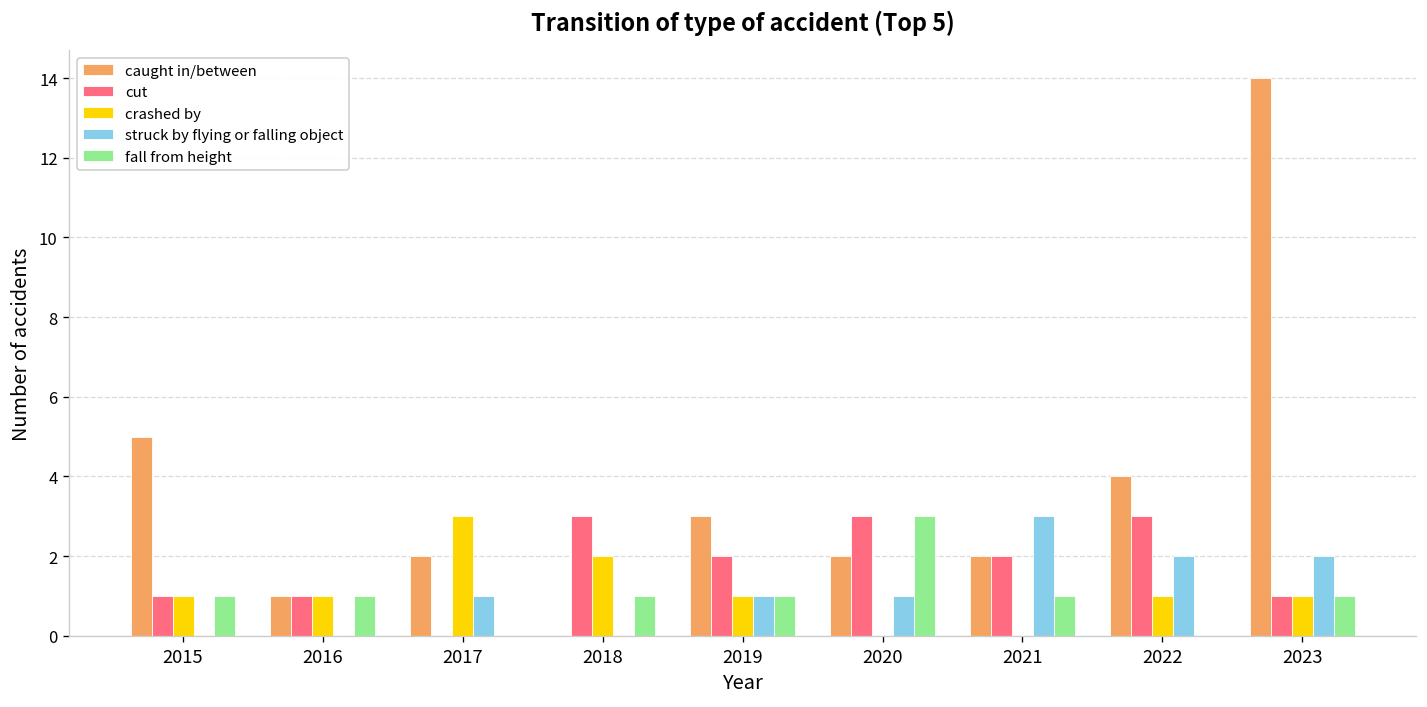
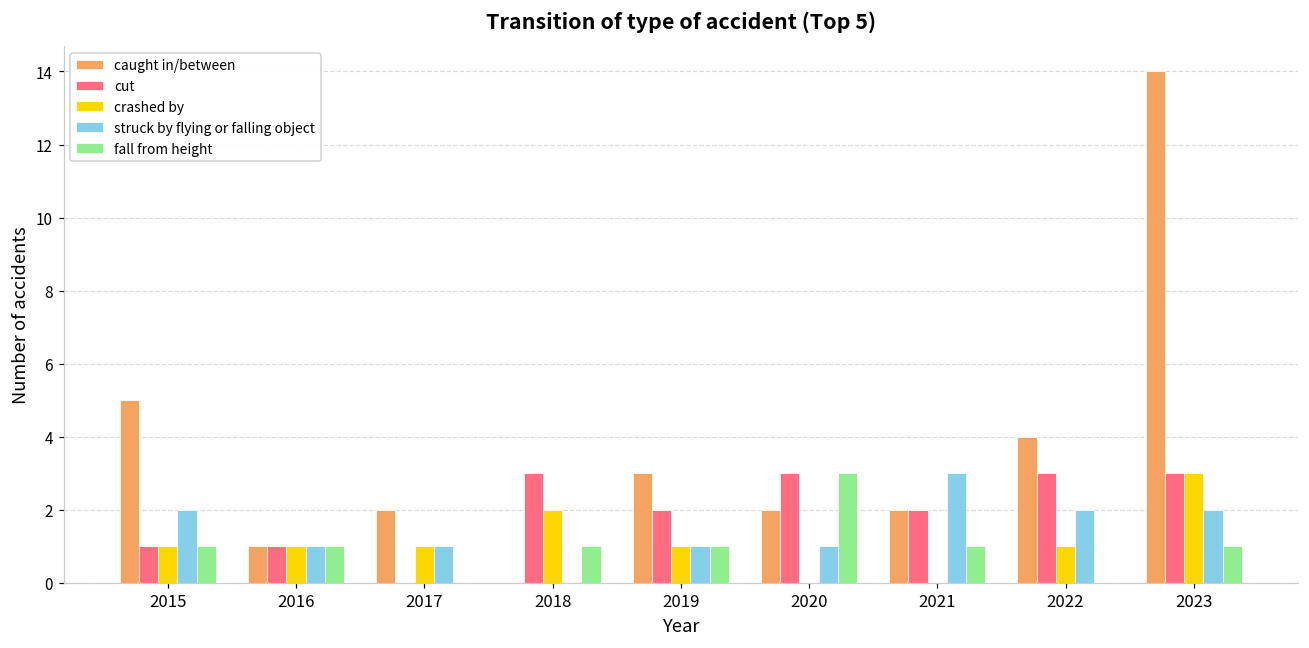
  {
    "caught in/between": {
      "2015": 5,
      "2016": 1,
      "2017": 2,
      "2018": 0,
      "2019": 3,
      "2020": 2,
      "2021": 2,
      "2022": 4,
      "2023": 14
    },
    "cut": {
      "2015": 1,
      "2016": 1,
      "2017": 0,
      "2018": 3,
      "2019": 2,
      "2020": 3,
      "2021": 2,
      "2022": 3,
-     "2023": 1
+     "2023": 3
    },
    "crashed by": {
      "2015": 1,
      "2016": 1,
-     "2017": 3,
+     "2017": 1,
      "2018": 2,
      "2019": 1,
      "2020": 0,
      "2021": 0,
      "2022": 1,
-     "2023": 1
+     "2023": 3
    },
    "struck by flying or falling object": {
-     "2015": 0,
-     "2016": 0,
+     "2015": 2,
+     "2016": 1,
      "2017": 1,
      "2018": 0,
      "2019": 1,
      "2020": 1,
      "2021": 3,
      "2022": 2,
      "2023": 2
    },
    "fall from height": {
      "2015": 1,
      "2016": 1,
      "2017": 0,
      "2018": 1,
      "2019": 1,
      "2020": 3,
      "2021": 1,
      "2022": 0,
      "2023": 1
    }
  }
